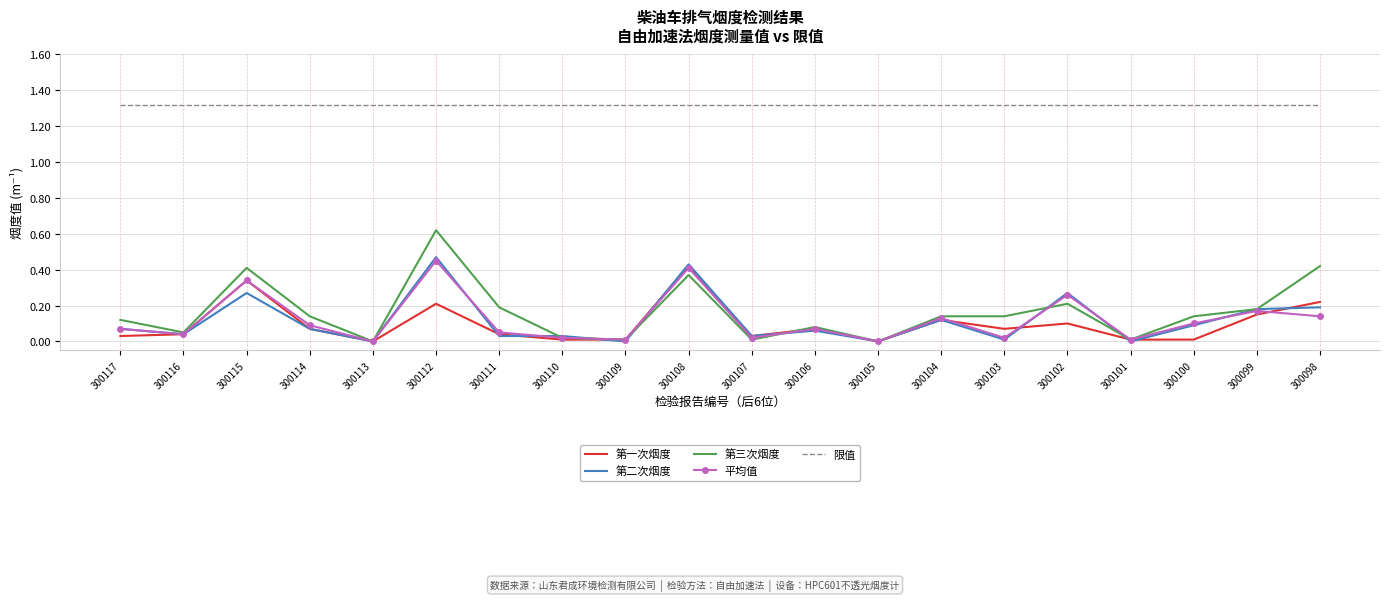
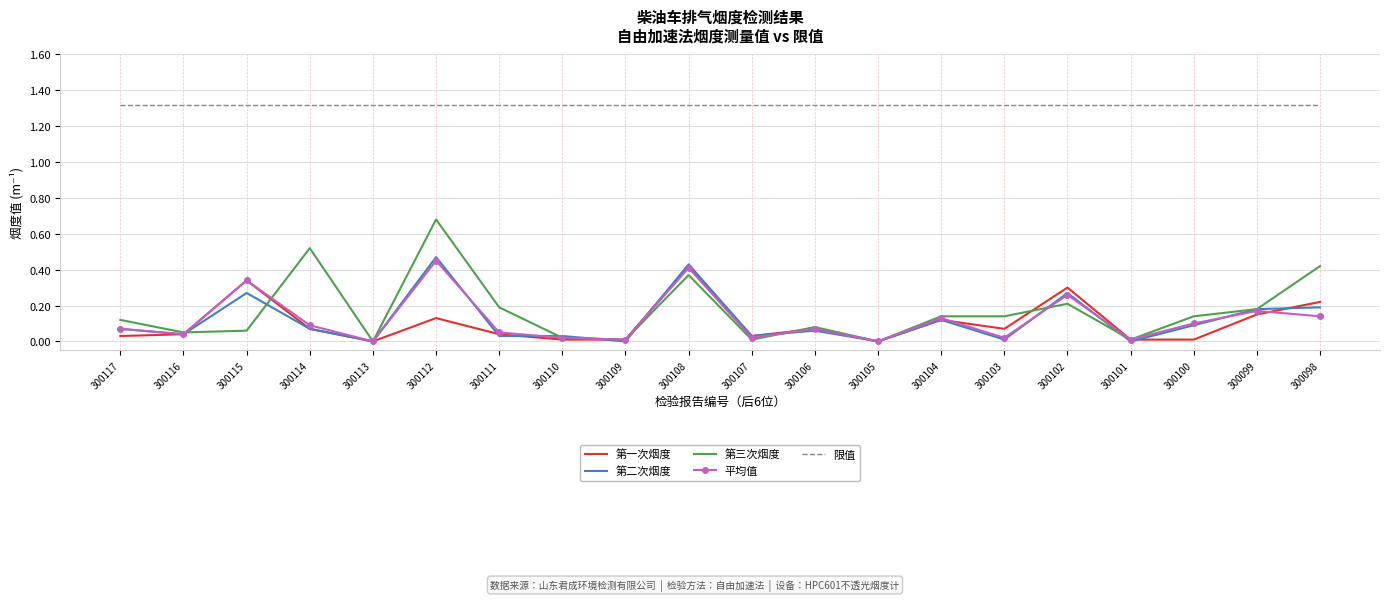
  {
    "第一次烟度": {
      "300117": 0.03,
-     "300112": 0.21,
+     "300112": 0.13,
      "300103": 0.07,
-     "300102": 0.1,
+     "300102": 0.3,
      "300100": 0.01,
      "300099": 0.15,
      "300098": 0.22
    },
    "第二次烟度": {
      "300115": 0.27,
      "300112": 0.47,
      "300098": 0.19
    },
    "第三次烟度": {
      "300117": 0.12,
-     "300115": 0.41,
-     "300114": 0.14,
-     "300112": 0.62,
+     "300115": 0.06,
+     "300114": 0.52,
+     "300112": 0.68,
      "300111": 0.19,
      "300108": 0.37,
      "300103": 0.14,
      "300102": 0.21,
      "300100": 0.14,
      "300098": 0.42
    },
    "平均值": {
      "300114": 0.09,
      "300112": 0.45,
      "300098": 0.14
    },
    "限值": {
      "300117": 1.32,
      "300116": 1.32,
      "300115": 1.32,
      "300114": 1.32,
      "300113": 1.32,
      "300112": 1.32,
      "300111": 1.32,
      "300110": 1.32,
      "300109": 1.32,
      "300108": 1.32,
      "300107": 1.32,
      "300106": 1.32,
      "300105": 1.32,
      "300104": 1.32,
      "300103": 1.32,
      "300102": 1.32,
      "300101": 1.32,
      "300100": 1.32,
      "300099": 1.32,
      "300098": 1.32
    }
  }
